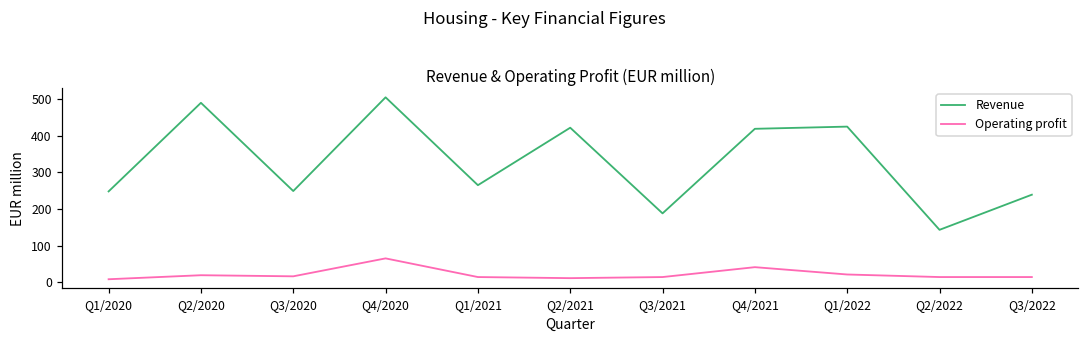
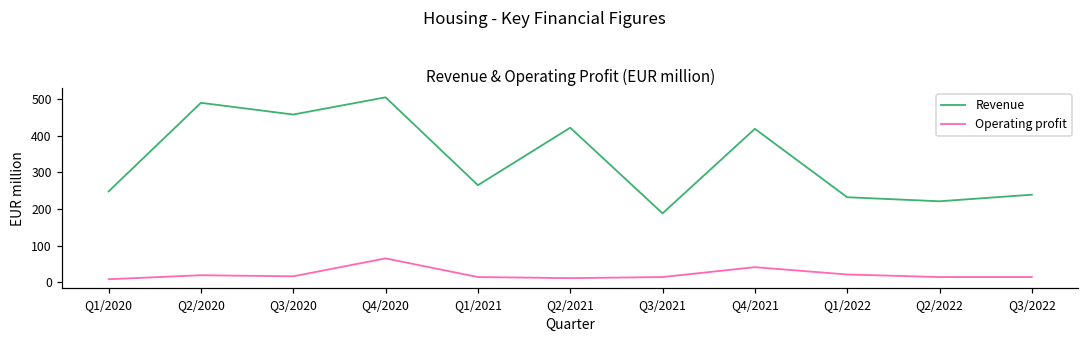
  {
    "Revenue": {
      "Q1/2020": 250,
      "Q2/2020": 490,
-     "Q3/2020": 250,
+     "Q3/2020": 460,
      "Q4/2020": 510,
      "Q1/2021": 270,
      "Q2/2021": 420,
      "Q3/2021": 190,
      "Q4/2021": 420,
-     "Q1/2022": 430,
-     "Q2/2022": 140,
+     "Q1/2022": 230,
+     "Q2/2022": 220,
      "Q3/2022": 240
    },
    "Operating profit": {
      "Q1/2020": 10,
      "Q2/2020": 20,
      "Q3/2020": 20,
      "Q4/2020": 70,
      "Q1/2021": 10,
      "Q2/2021": 10,
      "Q3/2021": 10,
      "Q4/2021": 40,
      "Q1/2022": 20,
      "Q2/2022": 10,
      "Q3/2022": 10
    }
  }
